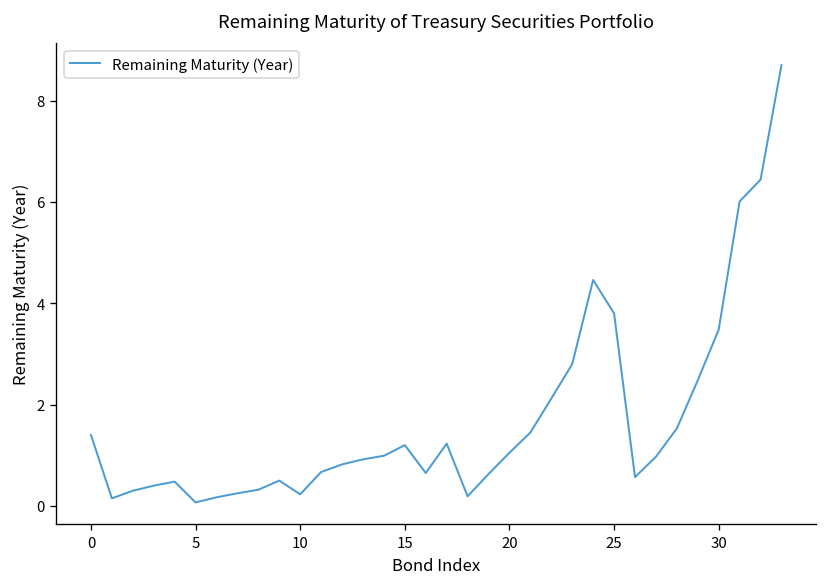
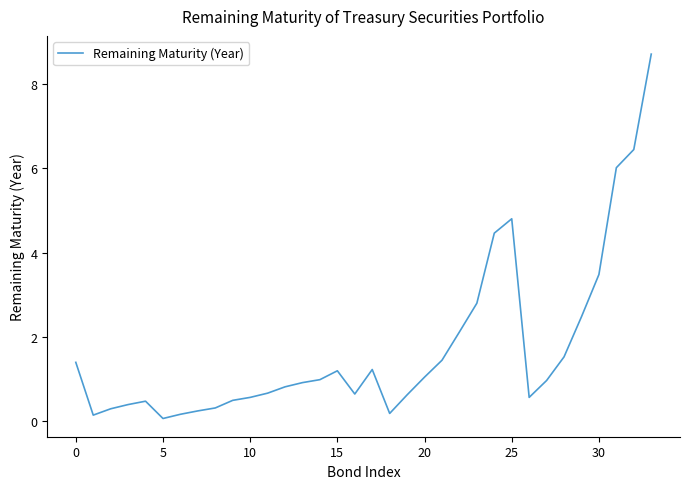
  {
    "0": 1.4,
    "5": 0.1,
-   "10": 0.2,
+   "10": 0.6,
    "15": 1.2,
    "20": 1.1,
-   "25": 3.8,
+   "25": 4.8,
    "30": 3.5
  }
